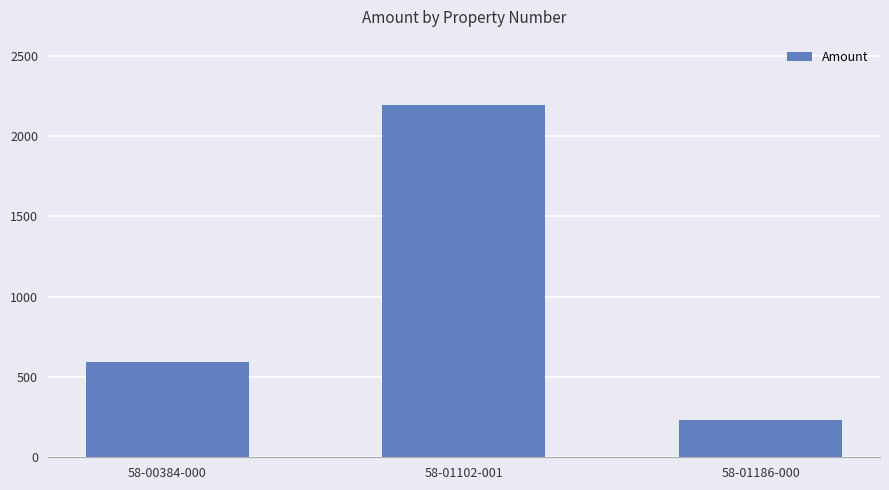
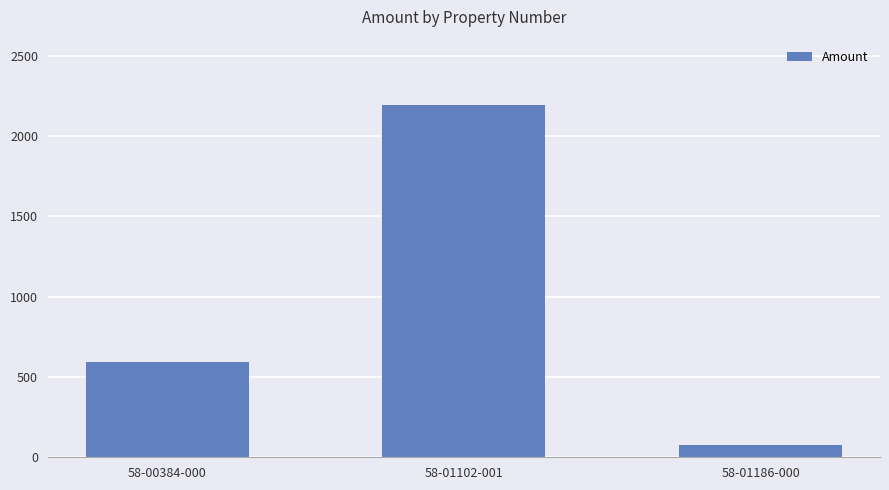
  {
    "58-00384-000": 590,
    "58-01102-001": 2190,
-   "58-01186-000": 230
+   "58-01186-000": 80
  }
